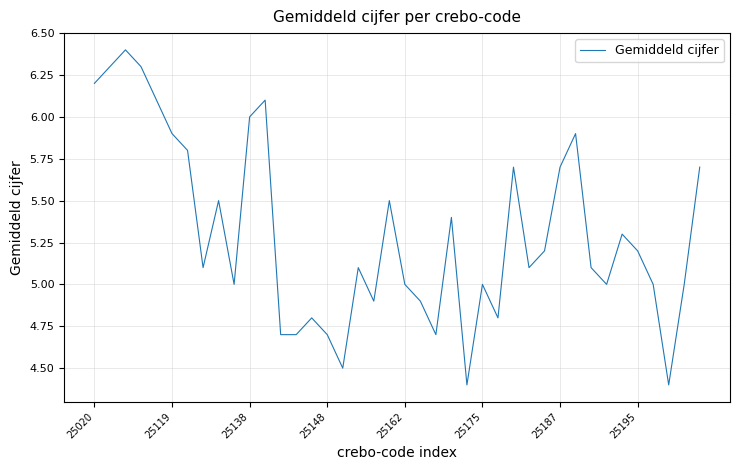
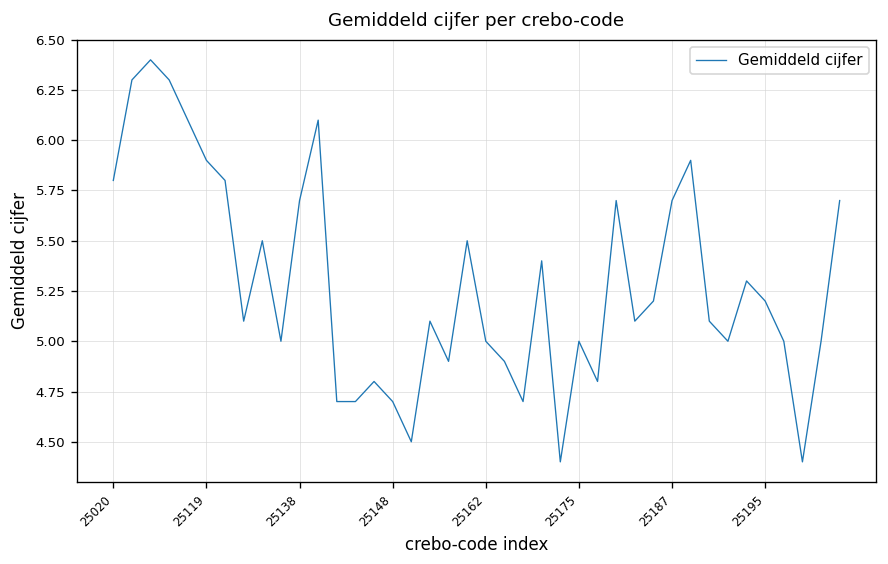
  {
-   "25020": 6.2,
+   "25020": 5.8,
    "25119": 5.9,
-   "25138": 6.0,
+   "25138": 5.7,
    "25148": 4.7,
    "25162": 5.0,
    "25175": 5.0,
    "25187": 5.7,
    "25195": 5.2
  }
